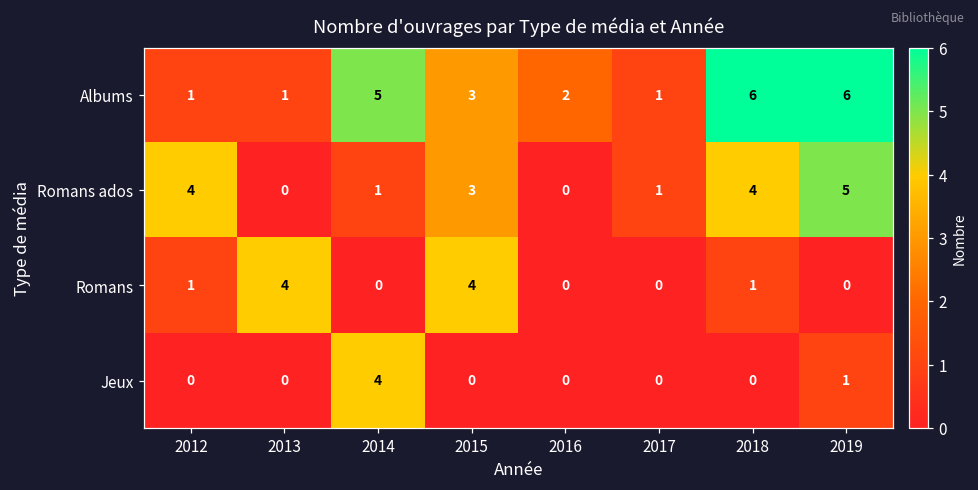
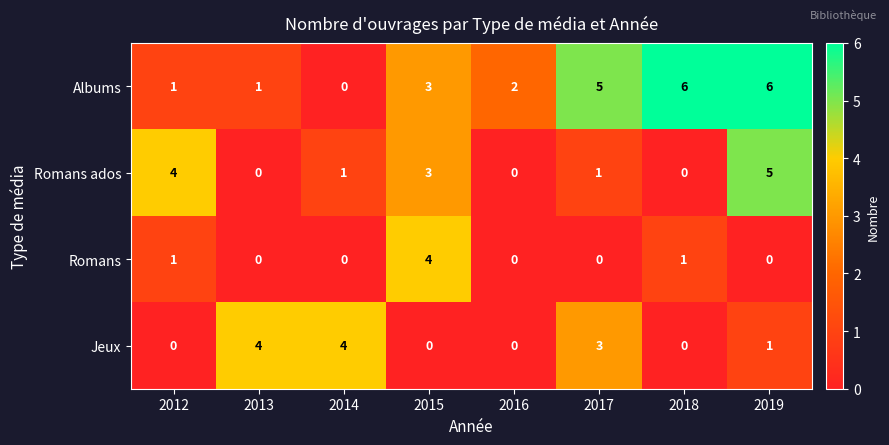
  {
    "Albums": {
      "2012": 1,
      "2013": 1,
-     "2014": 5,
+     "2014": 0,
      "2015": 3,
      "2016": 2,
-     "2017": 1,
+     "2017": 5,
      "2018": 6,
      "2019": 6
    },
    "Romans ados": {
      "2012": 4,
      "2013": 0,
      "2014": 1,
      "2015": 3,
      "2016": 0,
      "2017": 1,
-     "2018": 4,
+     "2018": 0,
      "2019": 5
    },
    "Romans": {
      "2012": 1,
-     "2013": 4,
+     "2013": 0,
      "2014": 0,
      "2015": 4,
      "2016": 0,
      "2017": 0,
      "2018": 1,
      "2019": 0
    },
    "Jeux": {
      "2012": 0,
-     "2013": 0,
+     "2013": 4,
      "2014": 4,
      "2015": 0,
      "2016": 0,
-     "2017": 0,
+     "2017": 3,
      "2018": 0,
      "2019": 1
    }
  }
